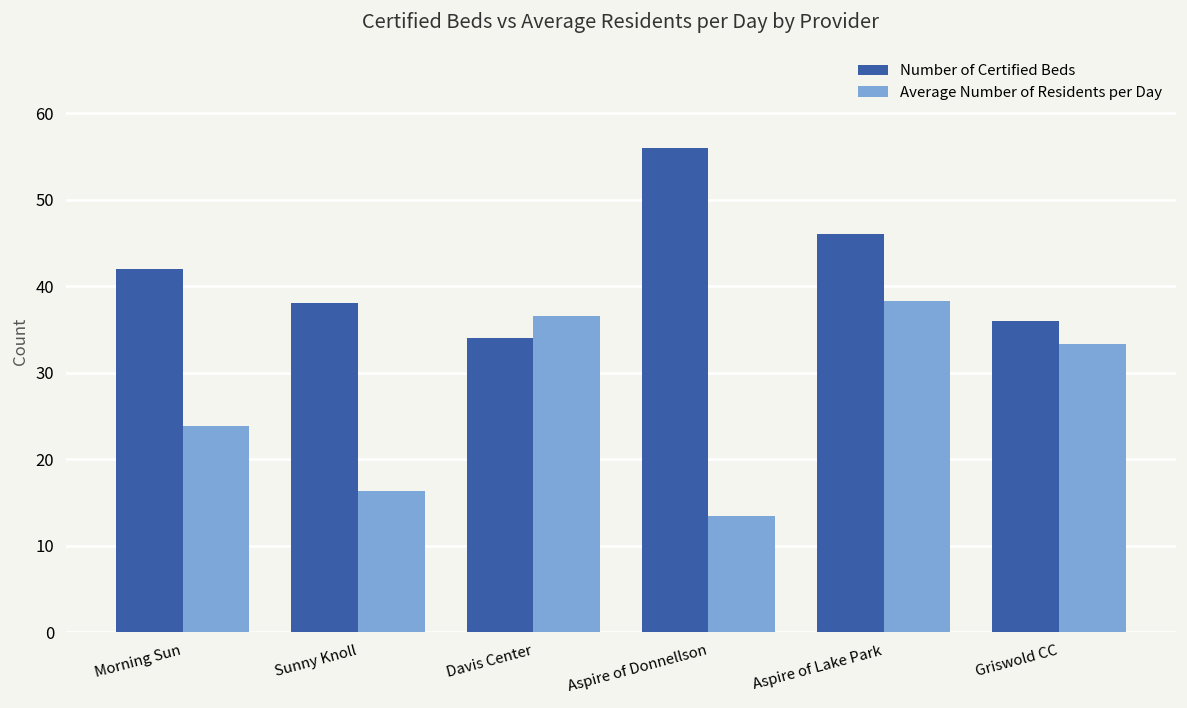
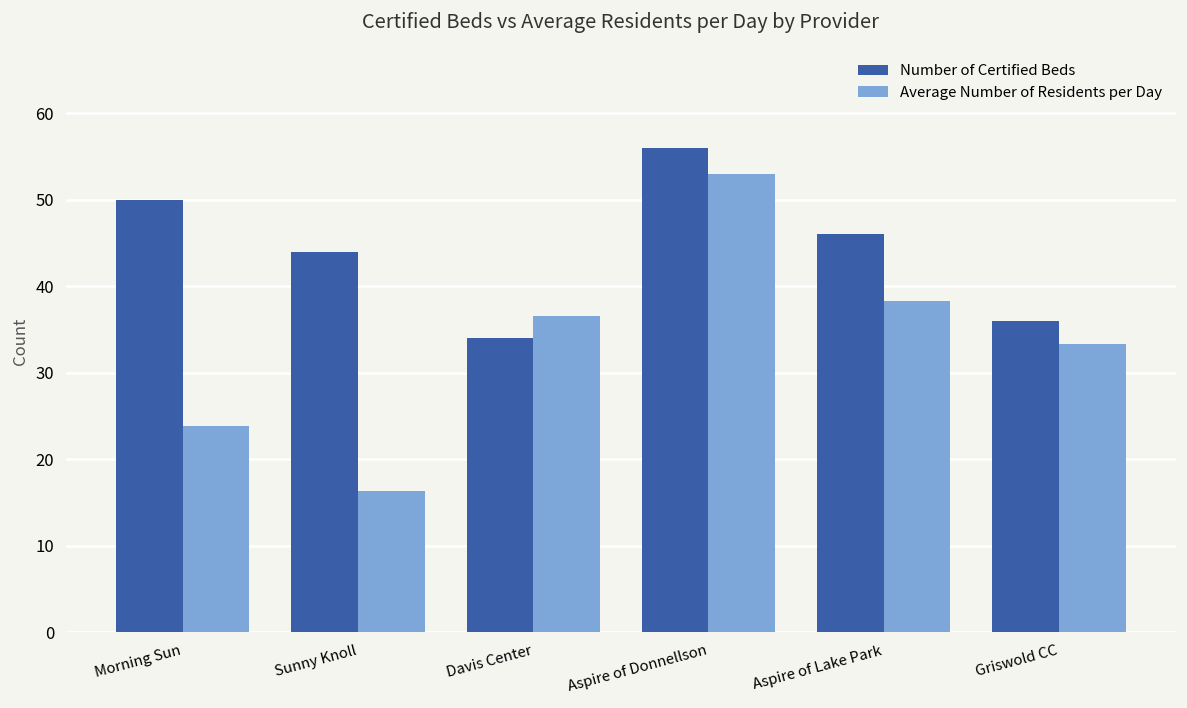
  {
    "Number of Certified Beds": {
-     "Morning Sun": 42,
-     "Sunny Knoll": 38,
+     "Morning Sun": 50,
+     "Sunny Knoll": 44,
      "Davis Center": 34,
      "Aspire of Donnellson": 56,
      "Aspire of Lake Park": 46,
      "Griswold CC": 36
    },
    "Average Number of Residents per Day": {
      "Morning Sun": 24,
      "Sunny Knoll": 16,
      "Davis Center": 37,
-     "Aspire of Donnellson": 13,
+     "Aspire of Donnellson": 53,
      "Aspire of Lake Park": 38,
      "Griswold CC": 33
    }
  }
